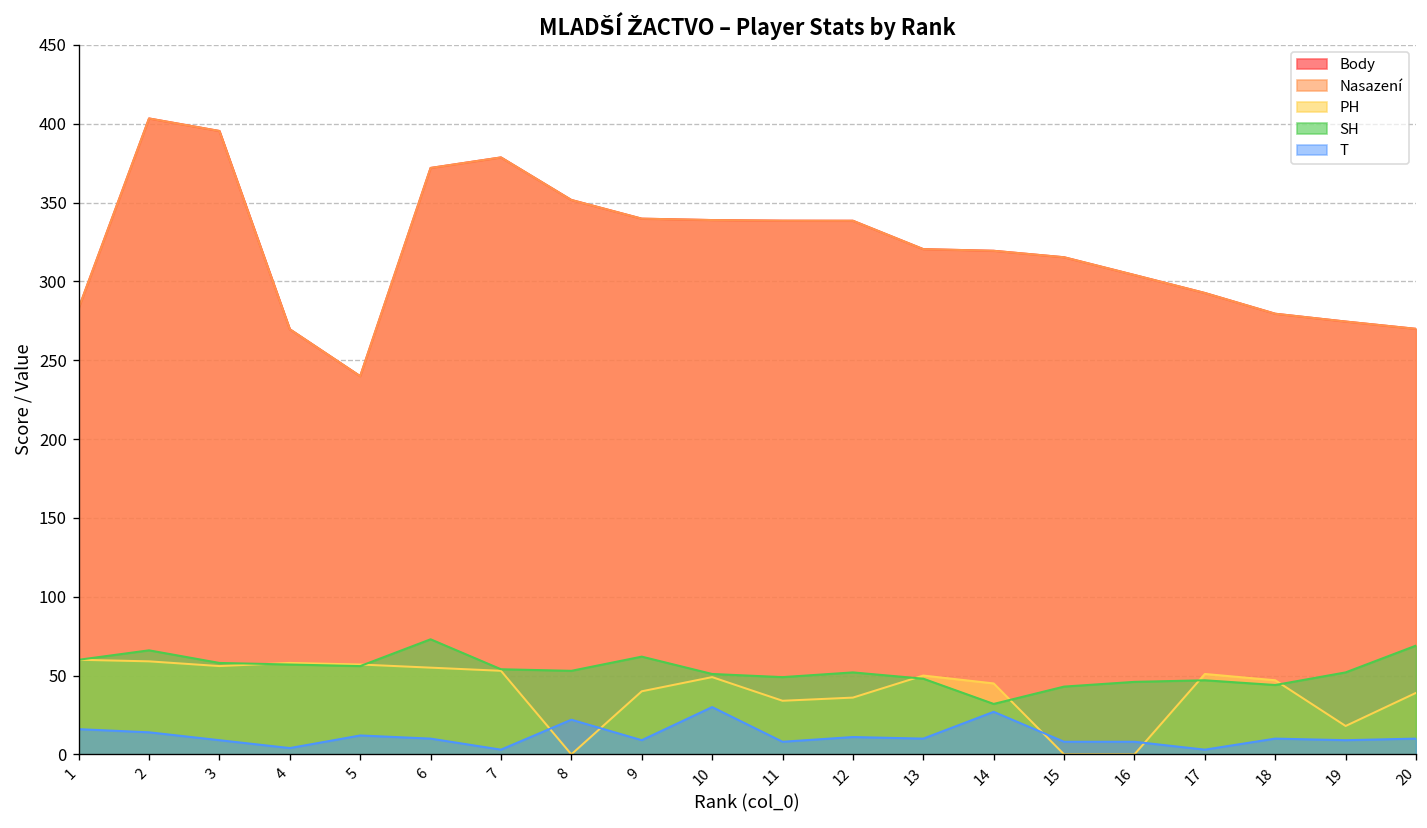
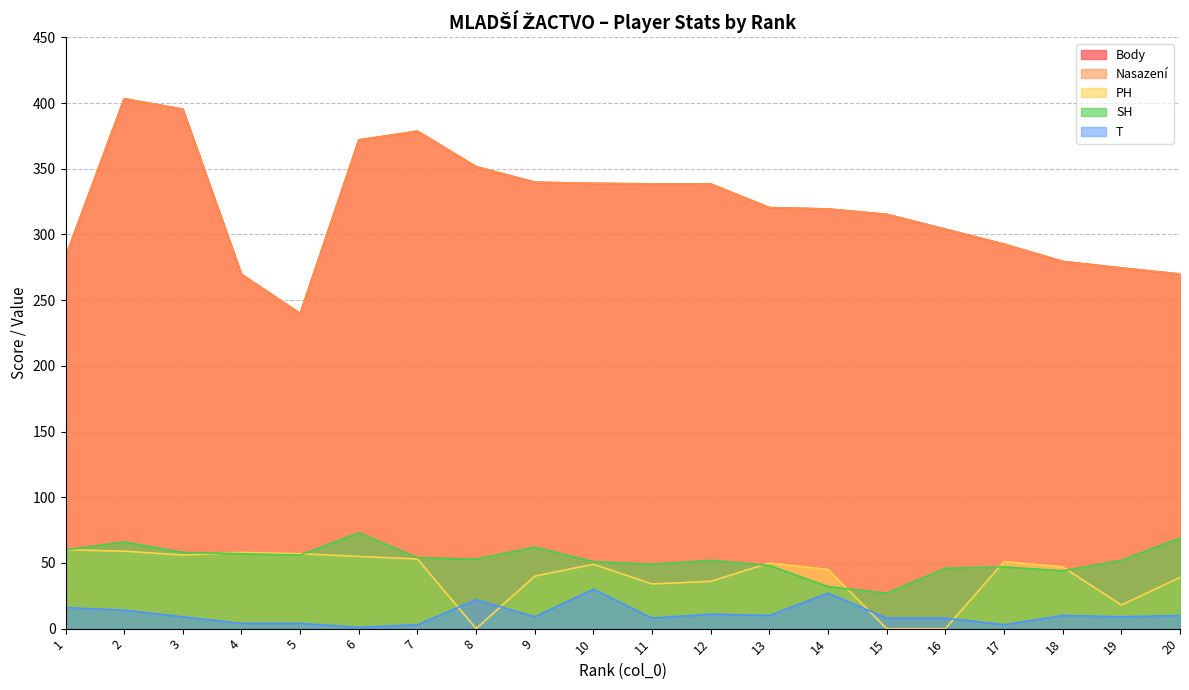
  {
    "SH": {
      "2": 66,
      "3": 58,
      "6": 73,
      "8": 53,
      "9": 62,
      "10": 51,
      "11": 49,
      "12": 52,
      "13": 48,
      "14": 32,
-     "15": 43,
+     "15": 27,
      "16": 46,
      "17": 47,
      "18": 44,
      "19": 52,
      "20": 69
    },
    "T": {
      "1": 16,
      "2": 14,
      "3": 9,
      "4": 4,
-     "5": 12,
-     "6": 10,
+     "5": 4,
+     "6": 1,
      "7": 3,
      "8": 22,
      "9": 9,
      "10": 30,
      "11": 8,
      "12": 11,
      "13": 10,
      "14": 27,
      "15": 8,
      "16": 8,
      "17": 3,
      "18": 10,
      "19": 9,
      "20": 10
    }
  }
